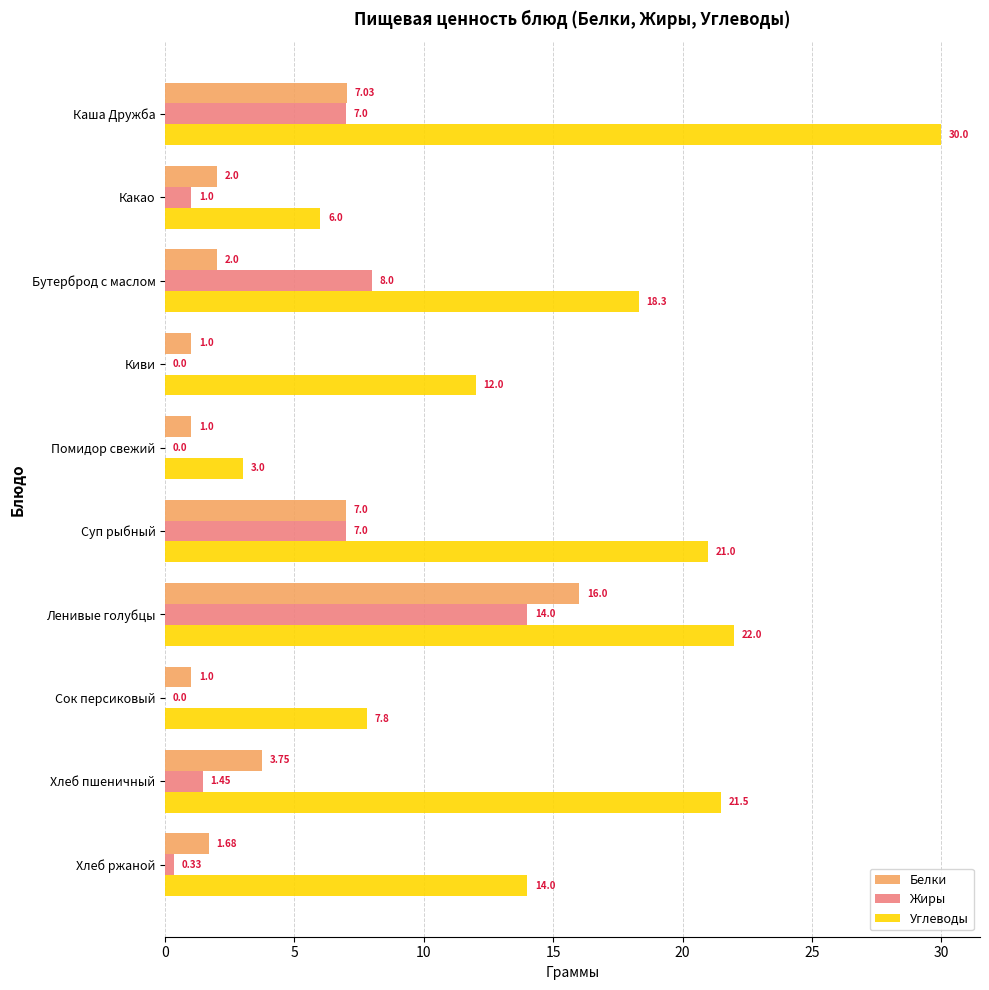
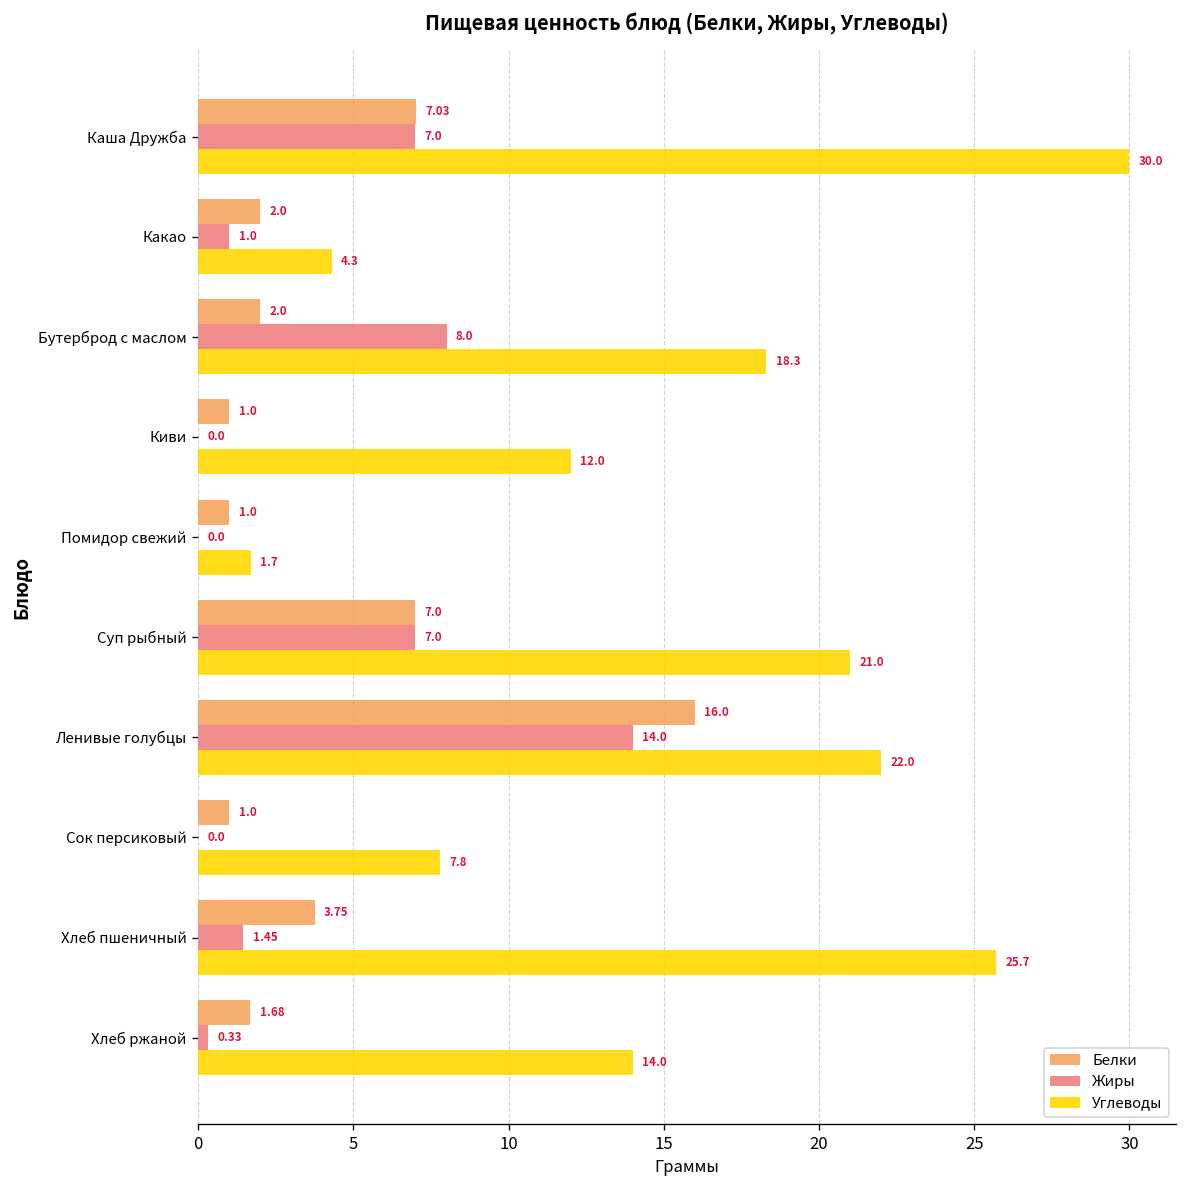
  {
    "Углеводы": {
      "Каша Дружба": 30.0,
-     "Какао": 6.0,
+     "Какао": 4.3,
      "Бутерброд с маслом": 18.3,
      "Киви": 12.0,
-     "Помидор свежий": 3.0,
+     "Помидор свежий": 1.7,
      "Суп рыбный": 21.0,
      "Ленивые голубцы": 22.0,
      "Сок персиковый": 7.8,
-     "Хлеб пшеничный": 21.5,
+     "Хлеб пшеничный": 25.7,
      "Хлеб ржаной": 14.0
    }
  }
